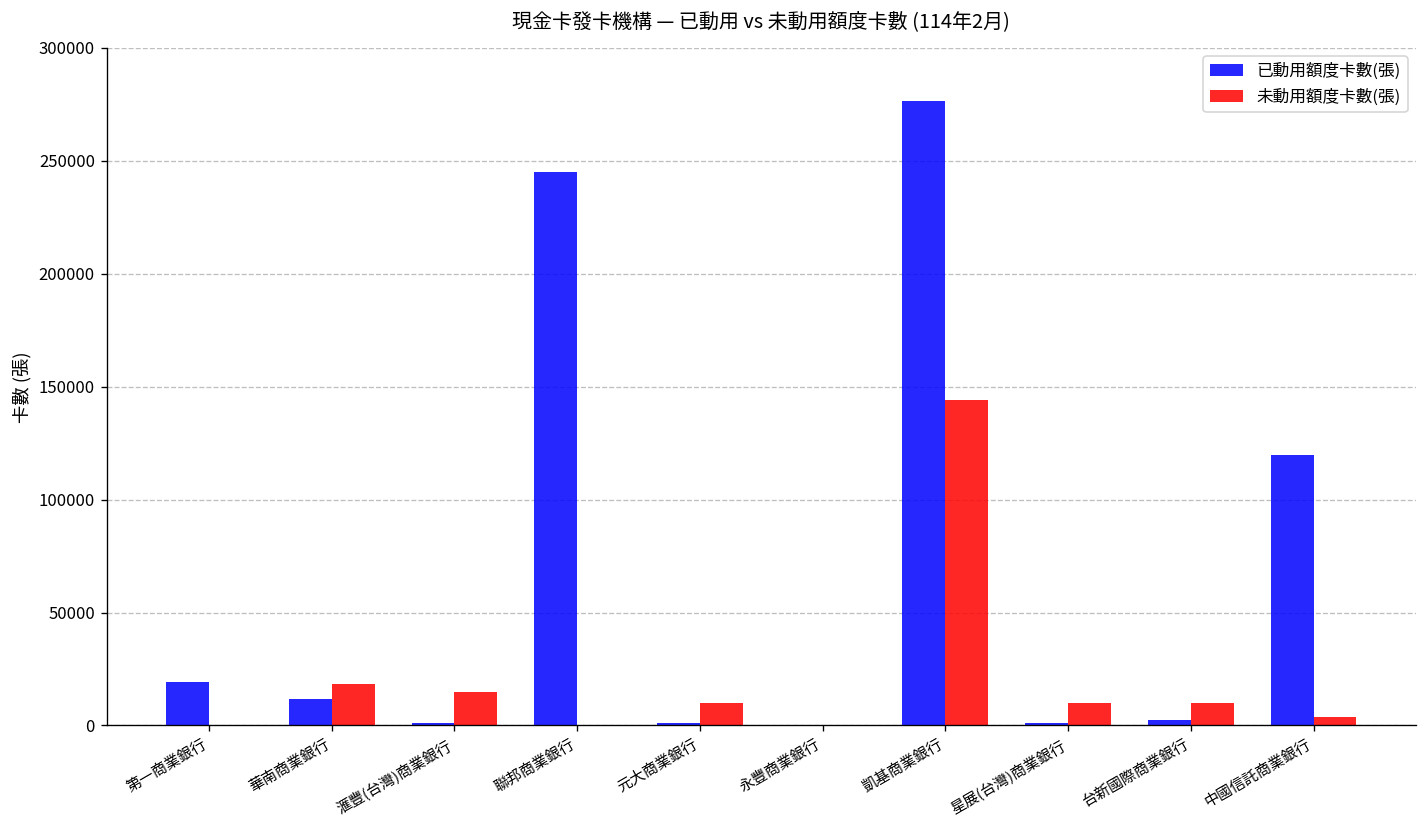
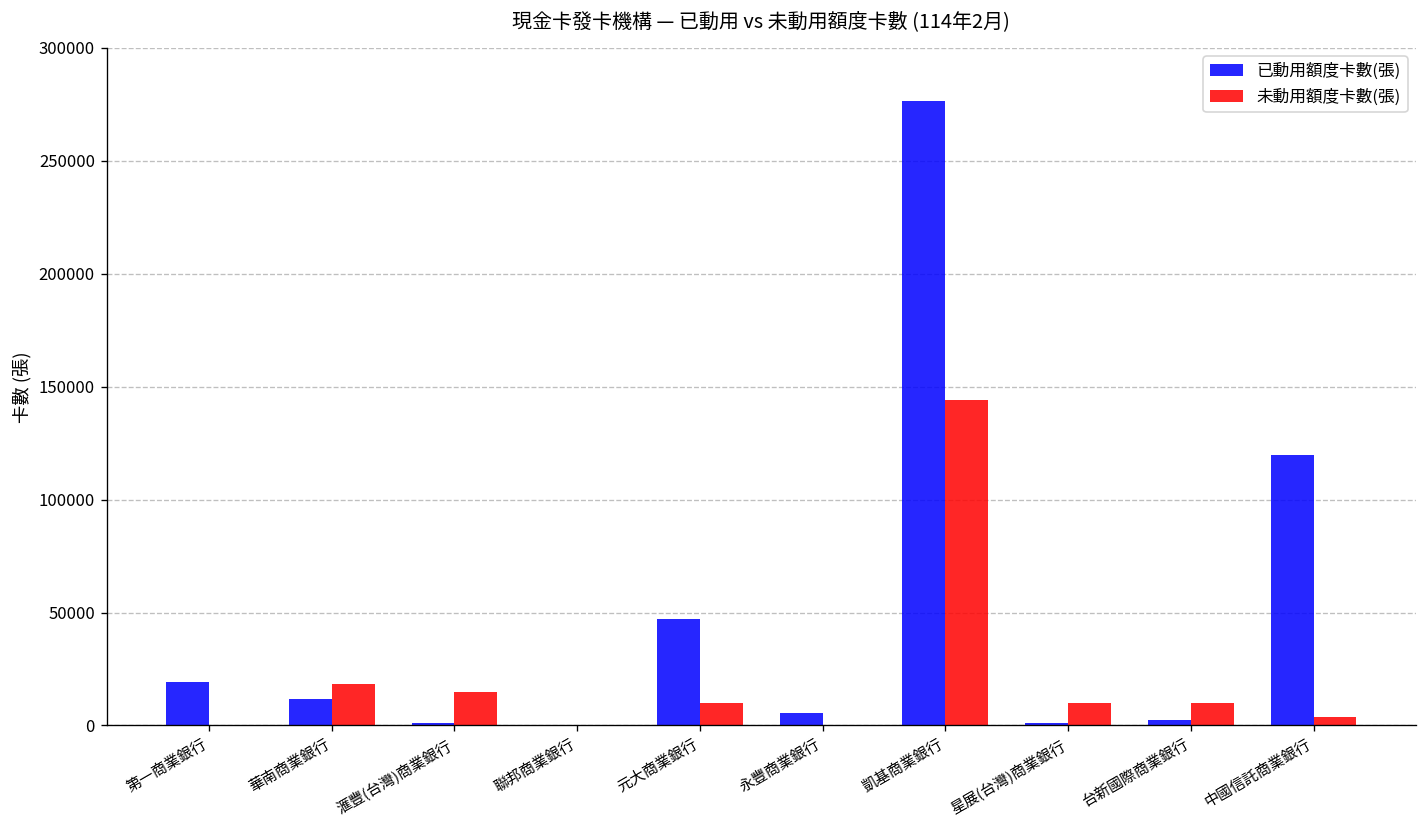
  {
    "已動用額度卡數(張)": {
      "第一商業銀行": 19000,
      "華南商業銀行": 12000,
-     "聯邦商業銀行": 245000,
-     "元大商業銀行": 1000,
-     "永豐商業銀行": 0,
+     "聯邦商業銀行": 0,
+     "元大商業銀行": 47000,
+     "永豐商業銀行": 6000,
      "凱基商業銀行": 276000,
      "台新國際商業銀行": 2000,
      "中國信託商業銀行": 120000
    },
    "未動用額度卡數(張)": {
      "第一商業銀行": 0,
      "華南商業銀行": 18000,
      "滙豐(台灣)商業銀行": 15000,
      "聯邦商業銀行": 0,
      "元大商業銀行": 10000,
      "永豐商業銀行": 0,
      "凱基商業銀行": 144000,
      "星展(台灣)商業銀行": 10000,
      "台新國際商業銀行": 10000,
      "中國信託商業銀行": 4000
    }
  }
